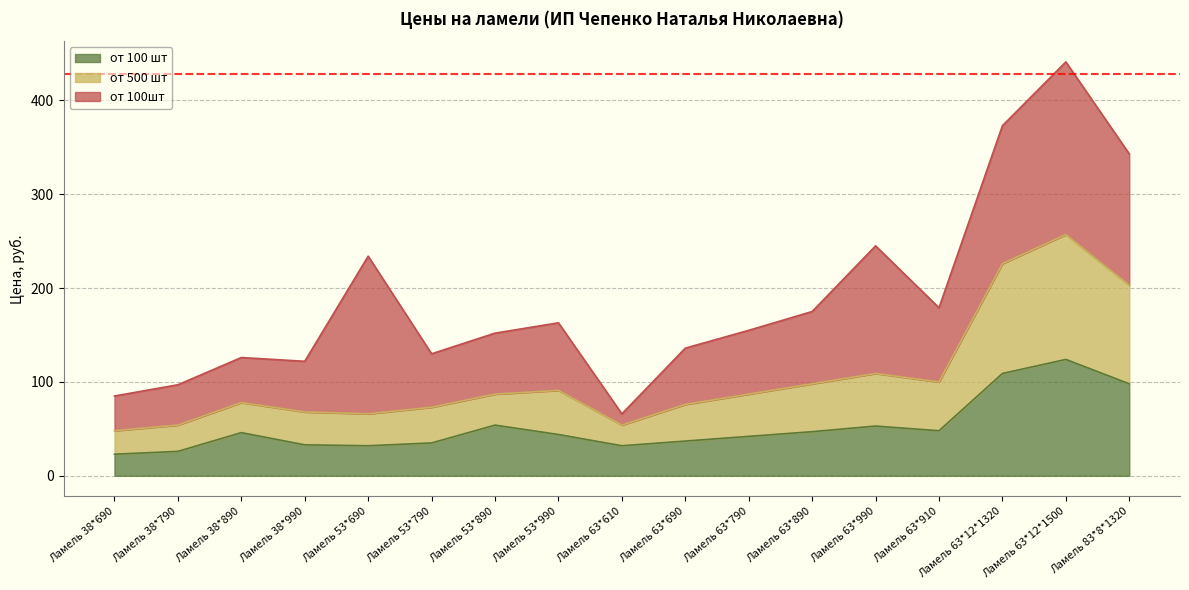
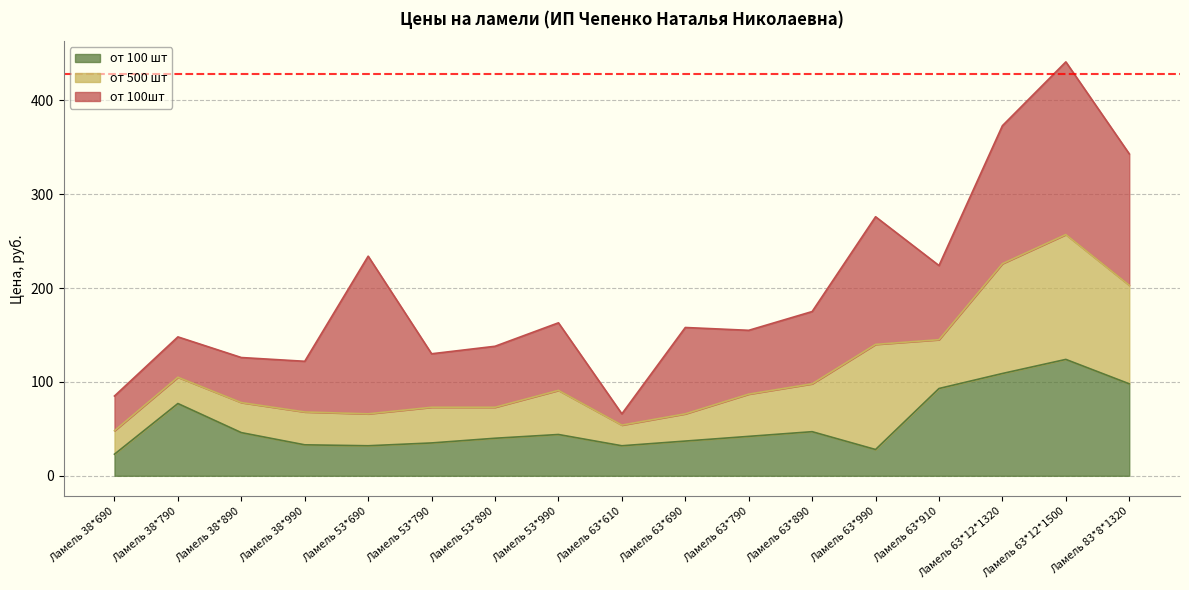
  {
    "от 100 шт": {
      "Ламель 38*690": 20,
-     "Ламель 38*790": 30,
+     "Ламель 38*790": 80,
      "Ламель 38*890": 50,
      "Ламель 38*990": 30,
      "Ламель 53*690": 30,
      "Ламель 53*790": 40,
-     "Ламель 53*890": 50,
+     "Ламель 53*890": 40,
      "Ламель 53*990": 40,
      "Ламель 63*610": 30,
      "Ламель 63*690": 40,
      "Ламель 63*790": 40,
      "Ламель 63*890": 50,
-     "Ламель 63*990": 50,
-     "Ламель 63*910": 50,
+     "Ламель 63*990": 30,
+     "Ламель 63*910": 90,
      "Ламель 63*12*1320": 110,
      "Ламель 63*12*1500": 120,
      "Ламель 83*8*1320": 100
    },
    "от 500 шт": {
      "Ламель 38*690": 30,
      "Ламель 38*790": 30,
      "Ламель 38*890": 30,
      "Ламель 38*990": 40,
      "Ламель 53*690": 30,
      "Ламель 53*790": 40,
      "Ламель 53*890": 30,
      "Ламель 53*990": 50,
      "Ламель 63*610": 20,
-     "Ламель 63*690": 40,
+     "Ламель 63*690": 30,
      "Ламель 63*790": 50,
      "Ламель 63*890": 50,
-     "Ламель 63*990": 60,
+     "Ламель 63*990": 110,
      "Ламель 63*910": 50,
      "Ламель 63*12*1320": 120,
      "Ламель 63*12*1500": 130,
      "Ламель 83*8*1320": 110
    },
    "от 100шт": {
      "Ламель 38*690": 40,
      "Ламель 38*790": 40,
      "Ламель 38*890": 50,
      "Ламель 38*990": 50,
      "Ламель 53*690": 170,
      "Ламель 53*790": 60,
      "Ламель 53*890": 70,
      "Ламель 53*990": 70,
      "Ламель 63*610": 10,
-     "Ламель 63*690": 60,
+     "Ламель 63*690": 90,
      "Ламель 63*790": 70,
      "Ламель 63*890": 80,
      "Ламель 63*990": 140,
      "Ламель 63*910": 80,
      "Ламель 63*12*1320": 150,
      "Ламель 63*12*1500": 180,
      "Ламель 83*8*1320": 140
    }
  }
